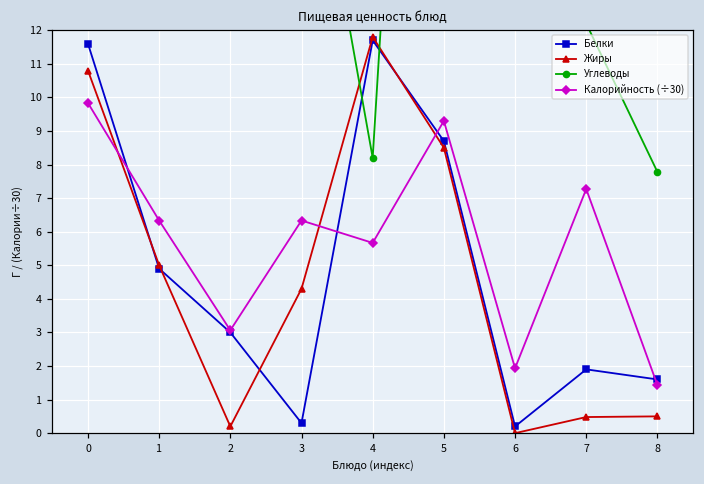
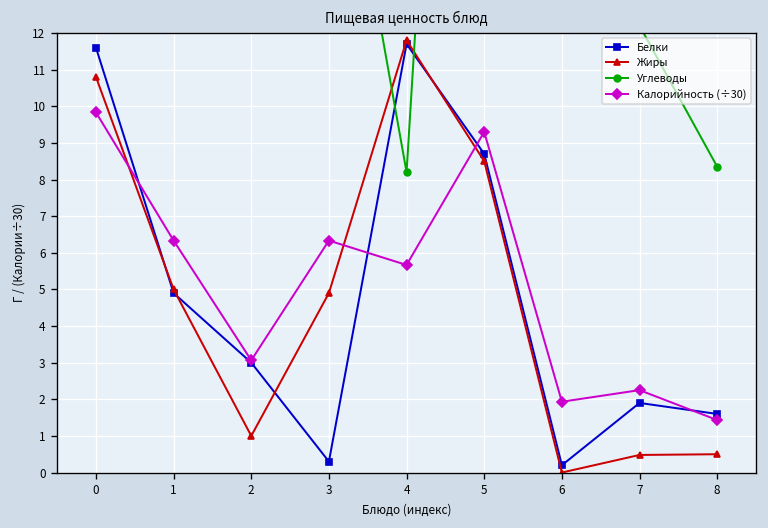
  {
    "Белки": {
      "0": 11.6,
      "1": 4.9,
      "3": 0.3,
      "4": 11.7,
      "5": 8.7,
      "6": 0.2,
      "7": 1.9,
      "8": 1.6
    },
    "Жиры": {
      "0": 10.8,
      "1": 5.0,
-     "2": 0.2,
-     "3": 4.3,
+     "2": 1.0,
+     "3": 4.9,
      "4": 11.8,
      "5": 8.5,
      "6": 0.0,
      "7": 0.5,
      "8": 0.5
    },
    "Углеводы": {
      "4": 8.2,
-     "8": 7.8
+     "8": 8.4
    },
    "Калорийность (÷30)": {
      "0": 9.8,
      "1": 6.3,
      "3": 6.3,
      "4": 5.7,
      "5": 9.3,
      "6": 1.9,
-     "7": 7.3,
+     "7": 2.3,
      "8": 1.4
    }
  }
